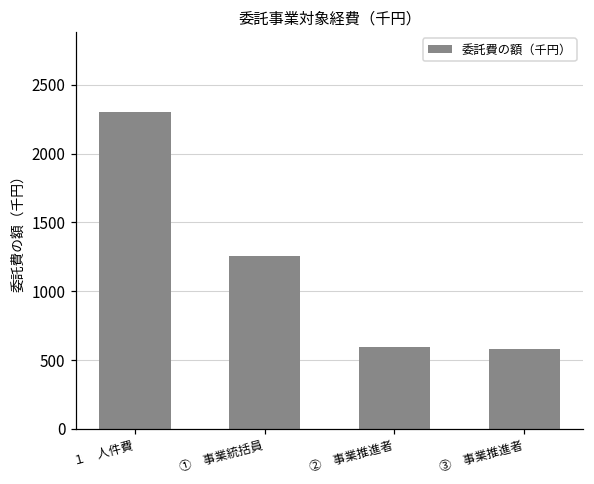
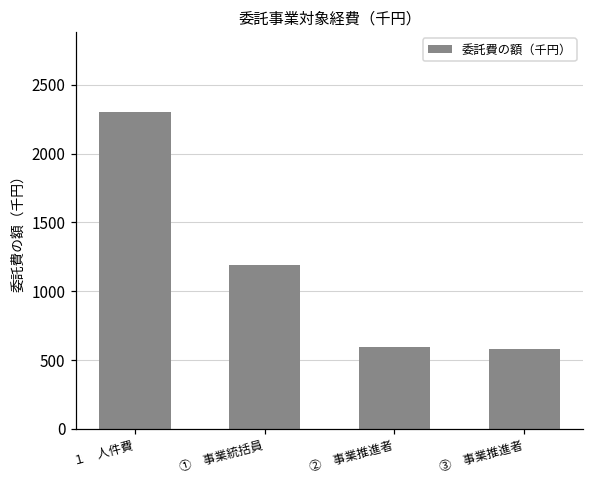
  {
    "１ 人件費": 2310,
-   "① 事業統括員": 1260,
+   "① 事業統括員": 1190,
    "② 事業推進者": 600,
    "③ 事業推進者": 580
  }
